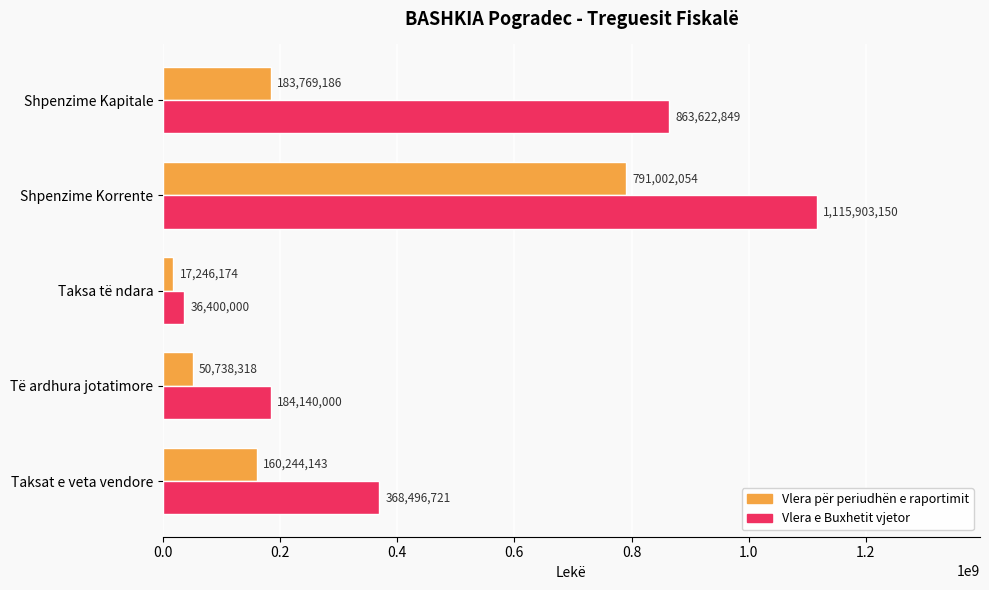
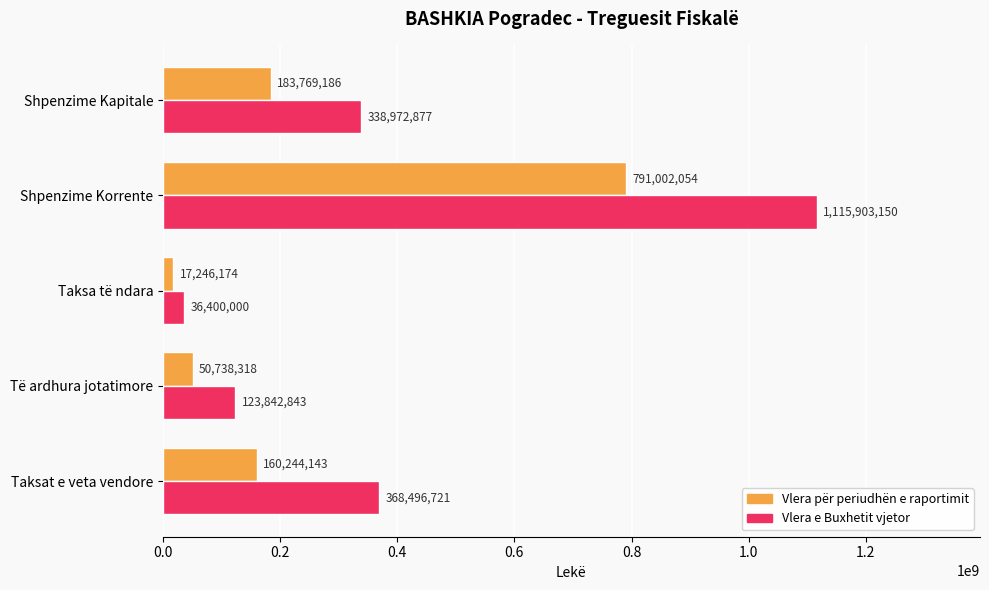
  {
    "Vlera për periudhën e raportimit": {
      "Shpenzime Kapitale": "183,769,186",
      "Shpenzime Korrente": "791,002,054",
      "Taksa të ndara": "17,246,174",
      "Të ardhura jotatimore": "50,738,318",
      "Taksat e veta vendore": "160,244,143"
    },
    "Vlera e Buxhetit vjetor": {
-     "Shpenzime Kapitale": "863,622,849",
+     "Shpenzime Kapitale": "338,972,877",
      "Shpenzime Korrente": "1,115,903,150",
      "Taksa të ndara": "36,400,000",
-     "Të ardhura jotatimore": "184,140,000",
+     "Të ardhura jotatimore": "123,842,843",
      "Taksat e veta vendore": "368,496,721"
    }
  }
